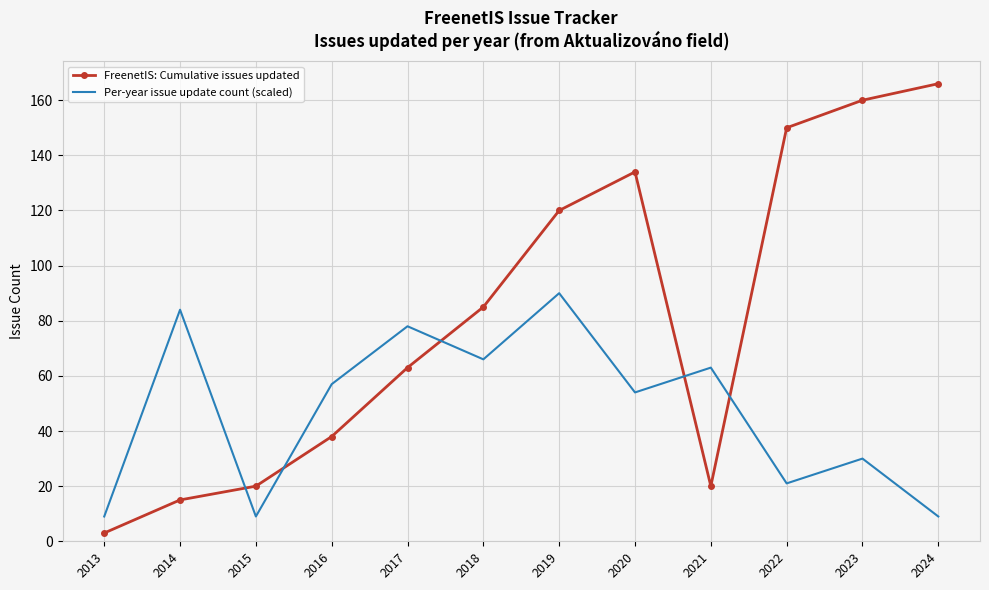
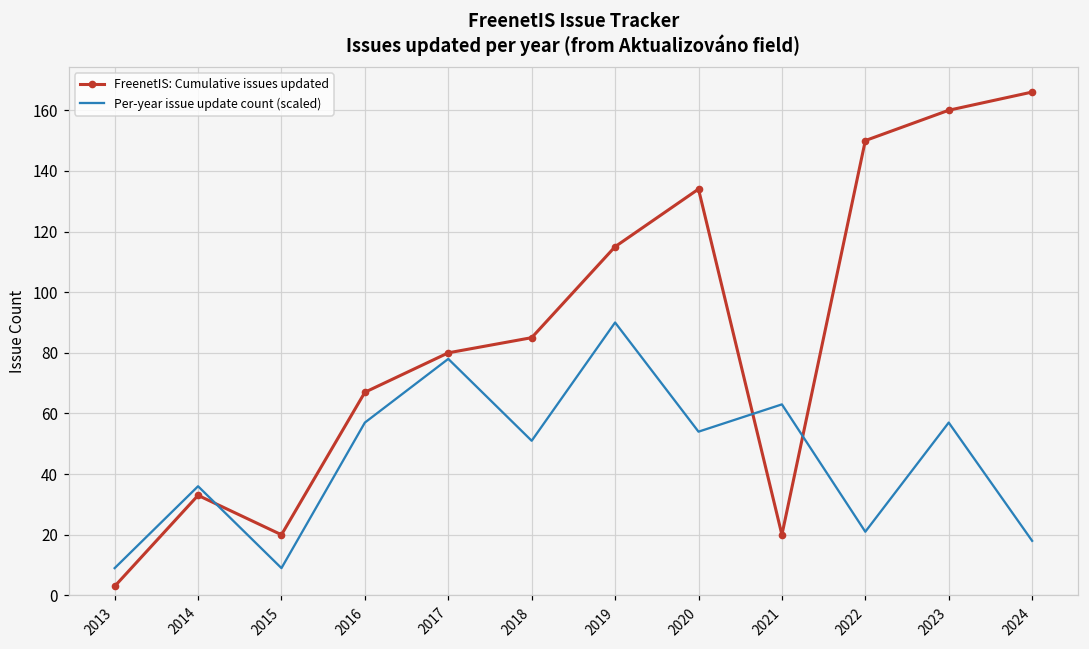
  {
    "FreenetIS: Cumulative issues updated": {
      "2013": 3,
-     "2014": 15,
+     "2014": 33,
      "2015": 20,
-     "2016": 38,
-     "2017": 63,
+     "2016": 67,
+     "2017": 80,
      "2018": 85,
-     "2019": 120,
+     "2019": 115,
      "2020": 134,
      "2021": 20,
      "2022": 150,
      "2023": 160,
      "2024": 166
    },
    "Per-year issue update count (scaled)": {
      "2013": 9,
-     "2014": 84,
+     "2014": 36,
      "2015": 9,
      "2016": 57,
      "2017": 78,
-     "2018": 66,
+     "2018": 51,
      "2019": 90,
      "2020": 54,
      "2021": 63,
      "2022": 21,
-     "2023": 30,
-     "2024": 9
+     "2023": 57,
+     "2024": 18
    }
  }
